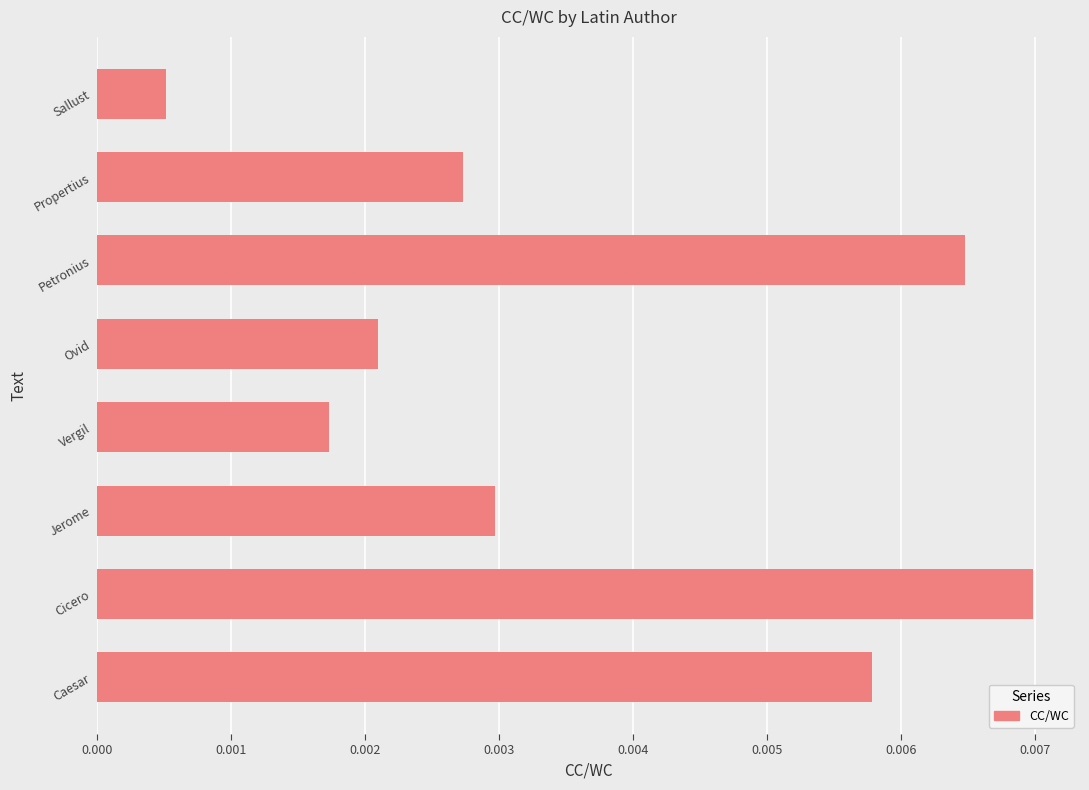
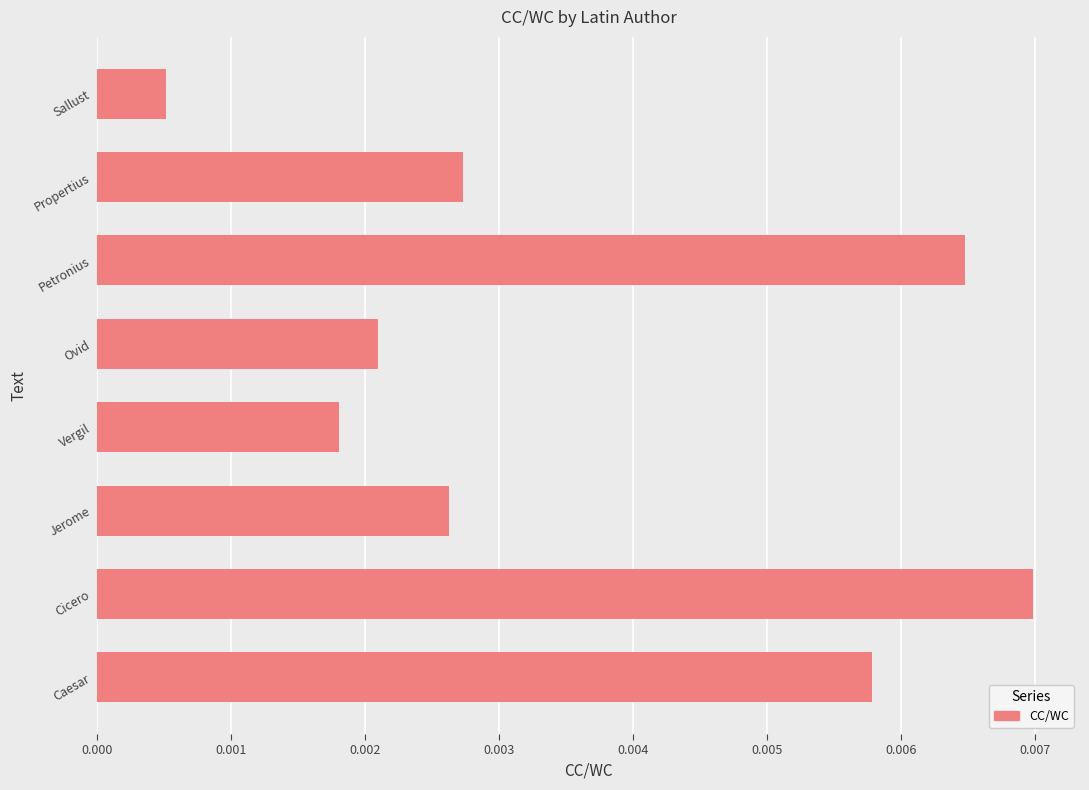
  {
    "Sallust": 0.00051,
    "Propertius": 0.00273,
    "Petronius": 0.00648,
    "Ovid": 0.00210,
-   "Vergil": 0.00173,
-   "Jerome": 0.00297,
+   "Vergil": 0.00180,
+   "Jerome": 0.00262,
    "Cicero": 0.00699,
    "Caesar": 0.00578
  }
